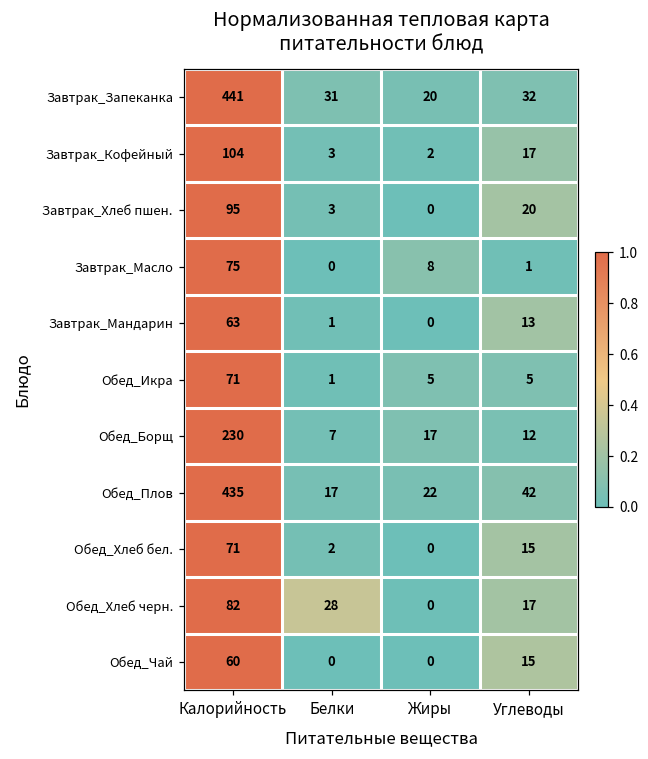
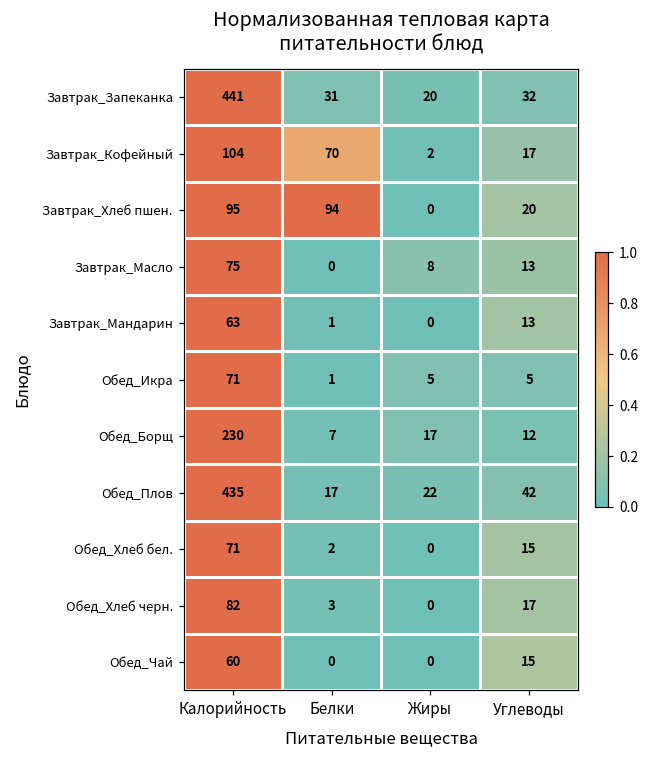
  {
    "Завтрак_Запеканка": {
      "Калорийность": 441,
      "Белки": 31,
      "Жиры": 20,
      "Углеводы": 32
    },
    "Завтрак_Кофейный": {
      "Калорийность": 104,
-     "Белки": 3,
+     "Белки": 70,
      "Жиры": 2,
      "Углеводы": 17
    },
    "Завтрак_Хлеб пшен.": {
      "Калорийность": 95,
-     "Белки": 3,
+     "Белки": 94,
      "Жиры": 0,
      "Углеводы": 20
    },
    "Завтрак_Масло": {
      "Калорийность": 75,
      "Белки": 0,
      "Жиры": 8,
-     "Углеводы": 1
+     "Углеводы": 13
    },
    "Завтрак_Мандарин": {
      "Калорийность": 63,
      "Белки": 1,
      "Жиры": 0,
      "Углеводы": 13
    },
    "Обед_Икра": {
      "Калорийность": 71,
      "Белки": 1,
      "Жиры": 5,
      "Углеводы": 5
    },
    "Обед_Борщ": {
      "Калорийность": 230,
      "Белки": 7,
      "Жиры": 17,
      "Углеводы": 12
    },
    "Обед_Плов": {
      "Калорийность": 435,
      "Белки": 17,
      "Жиры": 22,
      "Углеводы": 42
    },
    "Обед_Хлеб бел.": {
      "Калорийность": 71,
      "Белки": 2,
      "Жиры": 0,
      "Углеводы": 15
    },
    "Обед_Хлеб черн.": {
      "Калорийность": 82,
-     "Белки": 28,
+     "Белки": 3,
      "Жиры": 0,
      "Углеводы": 17
    },
    "Обед_Чай": {
      "Калорийность": 60,
      "Белки": 0,
      "Жиры": 0,
      "Углеводы": 15
    }
  }
